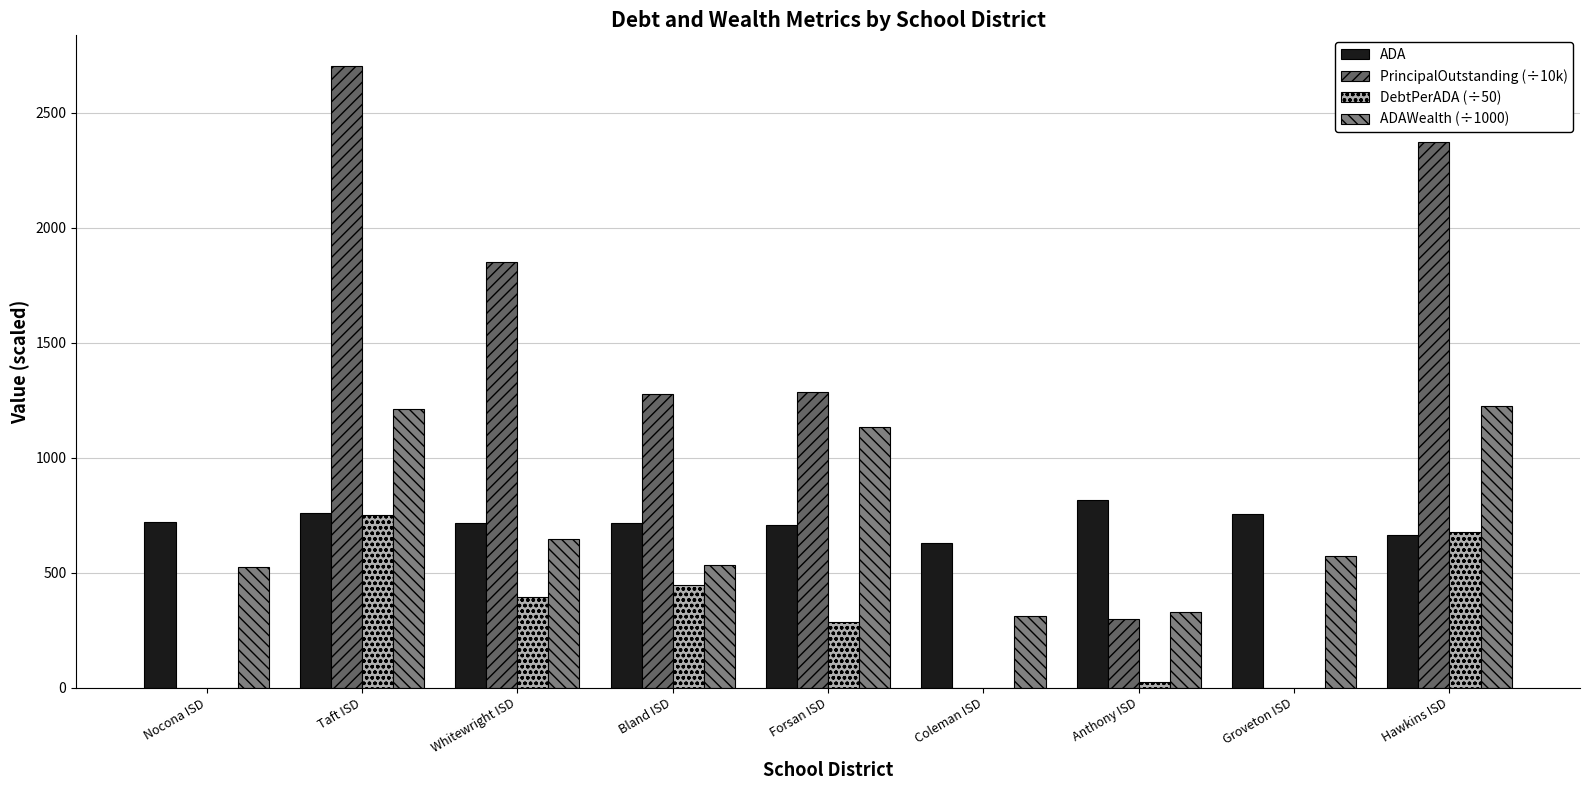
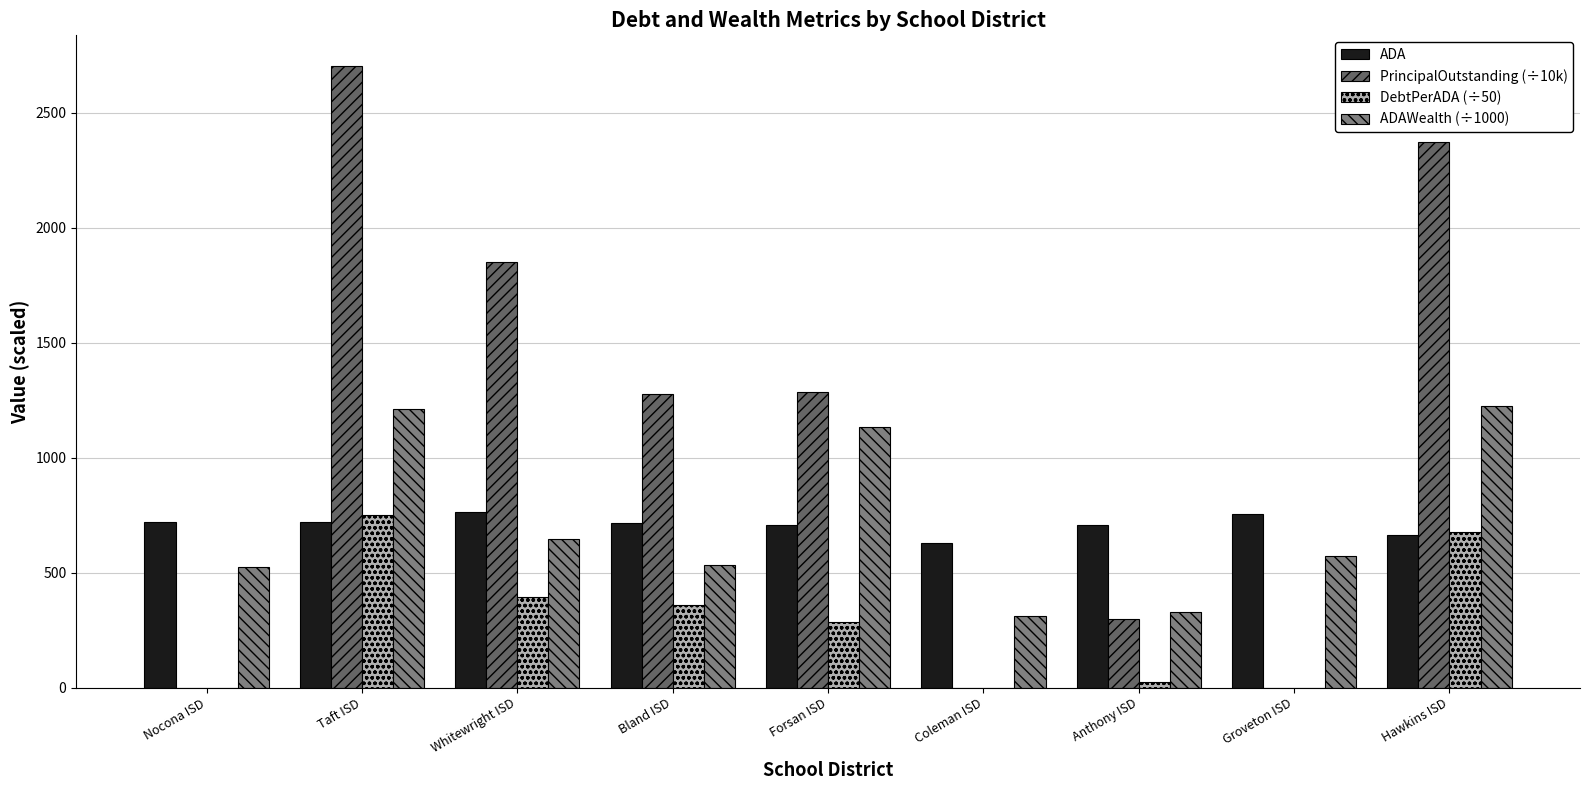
  {
    "ADA": {
      "Nocona ISD": 720,
-     "Taft ISD": 760,
-     "Whitewright ISD": 720,
+     "Taft ISD": 720,
+     "Whitewright ISD": 760,
      "Bland ISD": 710,
      "Forsan ISD": 710,
      "Coleman ISD": 630,
-     "Anthony ISD": 820,
+     "Anthony ISD": 710,
      "Groveton ISD": 750,
      "Hawkins ISD": 660
    },
    "DebtPerADA (÷50)": {
      "Nocona ISD": 0,
      "Taft ISD": 750,
      "Whitewright ISD": 390,
-     "Bland ISD": 450,
+     "Bland ISD": 360,
      "Forsan ISD": 280,
      "Coleman ISD": 0,
      "Anthony ISD": 30,
      "Groveton ISD": 0,
      "Hawkins ISD": 680
    }
  }
